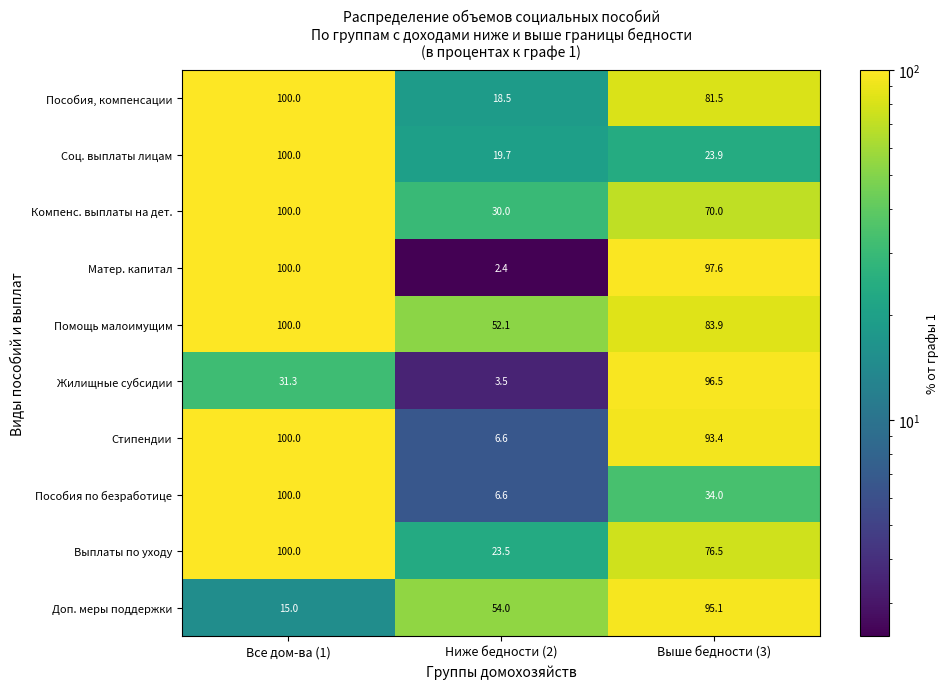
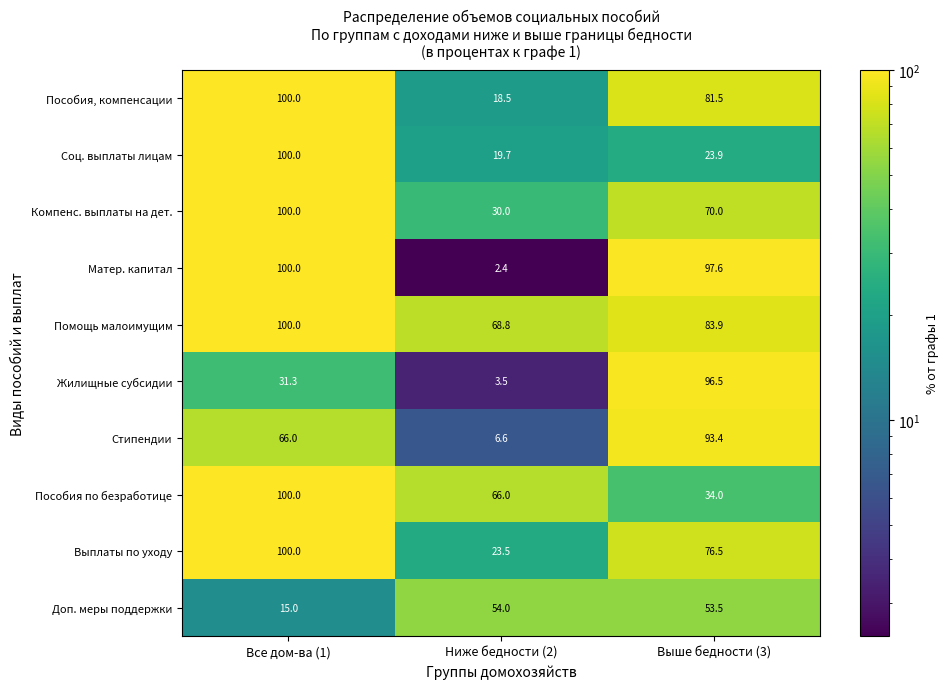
  {
    "Пособия, компенсации": {
      "Все дом-ва (1)": 100.0,
      "Ниже бедности (2)": 18.5,
      "Выше бедности (3)": 81.5
    },
    "Соц. выплаты лицам": {
      "Все дом-ва (1)": 100.0,
      "Ниже бедности (2)": 19.7,
      "Выше бедности (3)": 23.9
    },
    "Компенс. выплаты на дет.": {
      "Все дом-ва (1)": 100.0,
      "Ниже бедности (2)": 30.0,
      "Выше бедности (3)": 70.0
    },
    "Матер. капитал": {
      "Все дом-ва (1)": 100.0,
      "Ниже бедности (2)": 2.4,
      "Выше бедности (3)": 97.6
    },
    "Помощь малоимущим": {
      "Все дом-ва (1)": 100.0,
-     "Ниже бедности (2)": 52.1,
+     "Ниже бедности (2)": 68.8,
      "Выше бедности (3)": 83.9
    },
    "Жилищные субсидии": {
      "Все дом-ва (1)": 31.3,
      "Ниже бедности (2)": 3.5,
      "Выше бедности (3)": 96.5
    },
    "Стипендии": {
-     "Все дом-ва (1)": 100.0,
+     "Все дом-ва (1)": 66.0,
      "Ниже бедности (2)": 6.6,
      "Выше бедности (3)": 93.4
    },
    "Пособия по безработице": {
      "Все дом-ва (1)": 100.0,
-     "Ниже бедности (2)": 6.6,
+     "Ниже бедности (2)": 66.0,
      "Выше бедности (3)": 34.0
    },
    "Выплаты по уходу": {
      "Все дом-ва (1)": 100.0,
      "Ниже бедности (2)": 23.5,
      "Выше бедности (3)": 76.5
    },
    "Доп. меры поддержки": {
      "Все дом-ва (1)": 15.0,
      "Ниже бедности (2)": 54.0,
-     "Выше бедности (3)": 95.1
+     "Выше бедности (3)": 53.5
    }
  }
